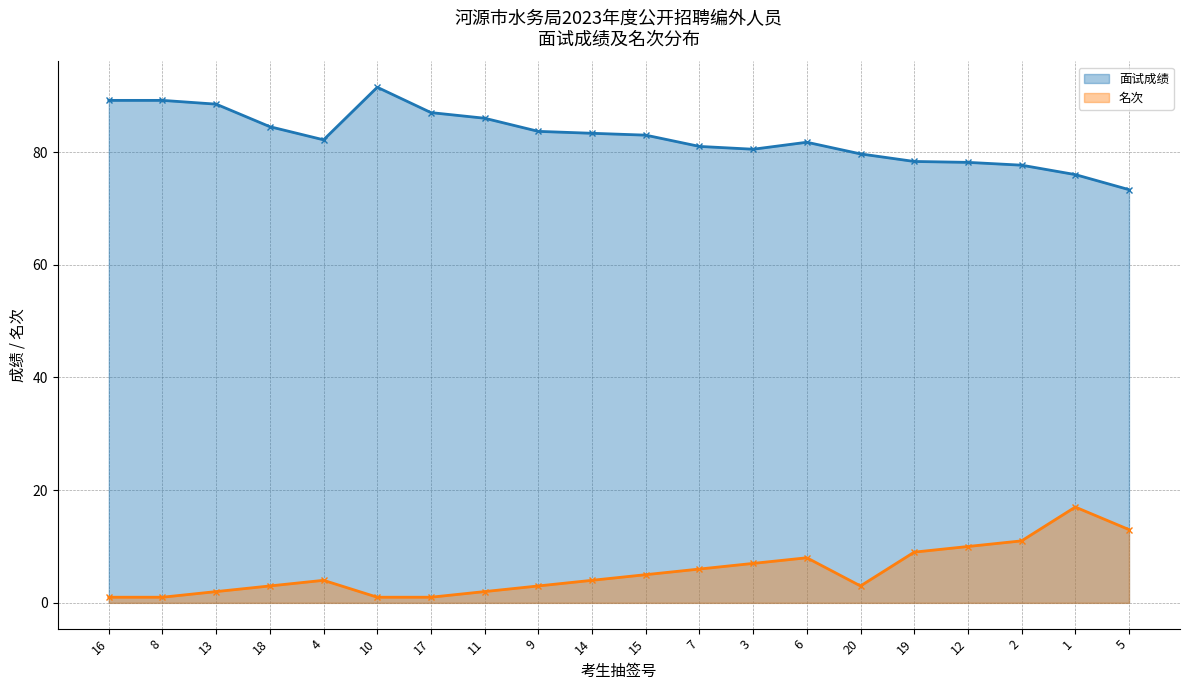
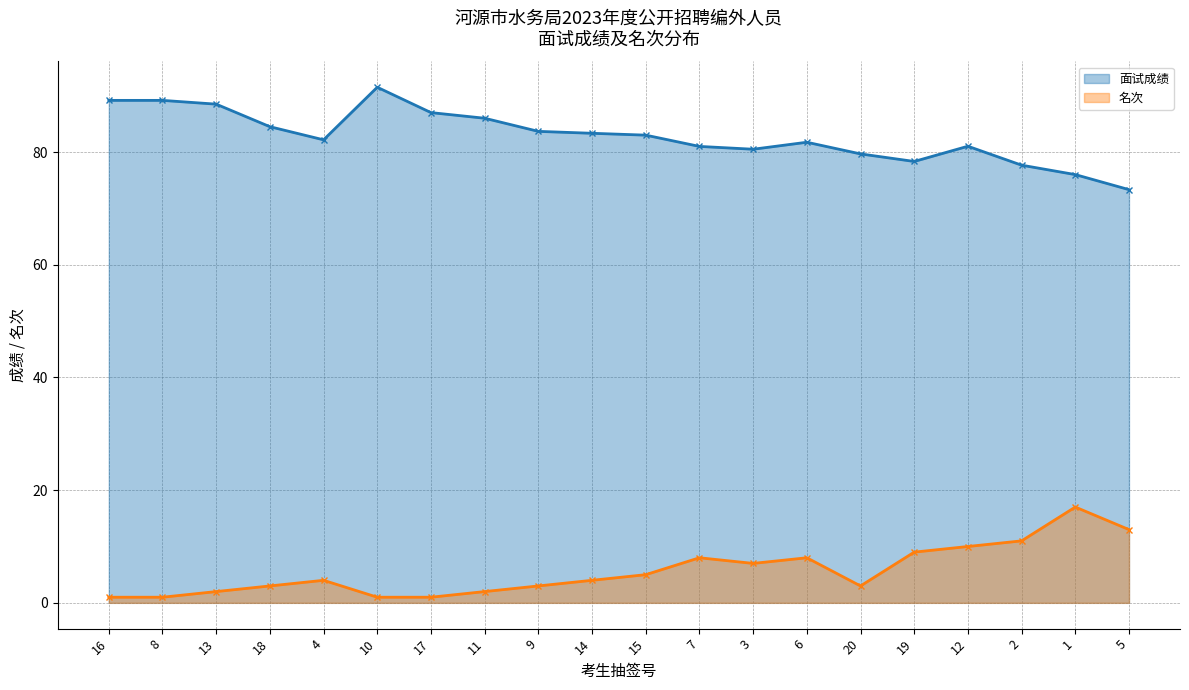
  {
    "面试成绩": {
      "16": 89,
      "8": 89,
      "13": 89,
      "18": 85,
      "4": 82,
      "10": 92,
      "17": 87,
      "11": 86,
      "9": 84,
      "14": 83,
      "15": 83,
      "7": 81,
      "3": 81,
      "6": 82,
      "20": 80,
      "19": 78,
-     "12": 78,
+     "12": 81,
      "2": 78,
      "1": 76,
      "5": 73
    },
    "名次": {
      "16": 1,
      "8": 1,
      "13": 2,
      "18": 3,
      "4": 4,
      "10": 1,
      "17": 1,
      "11": 2,
      "9": 3,
      "14": 4,
      "15": 5,
-     "7": 6,
+     "7": 8,
      "3": 7,
      "6": 8,
      "20": 3,
      "19": 9,
      "12": 10,
      "2": 11,
      "1": 17,
      "5": 13
    }
  }
